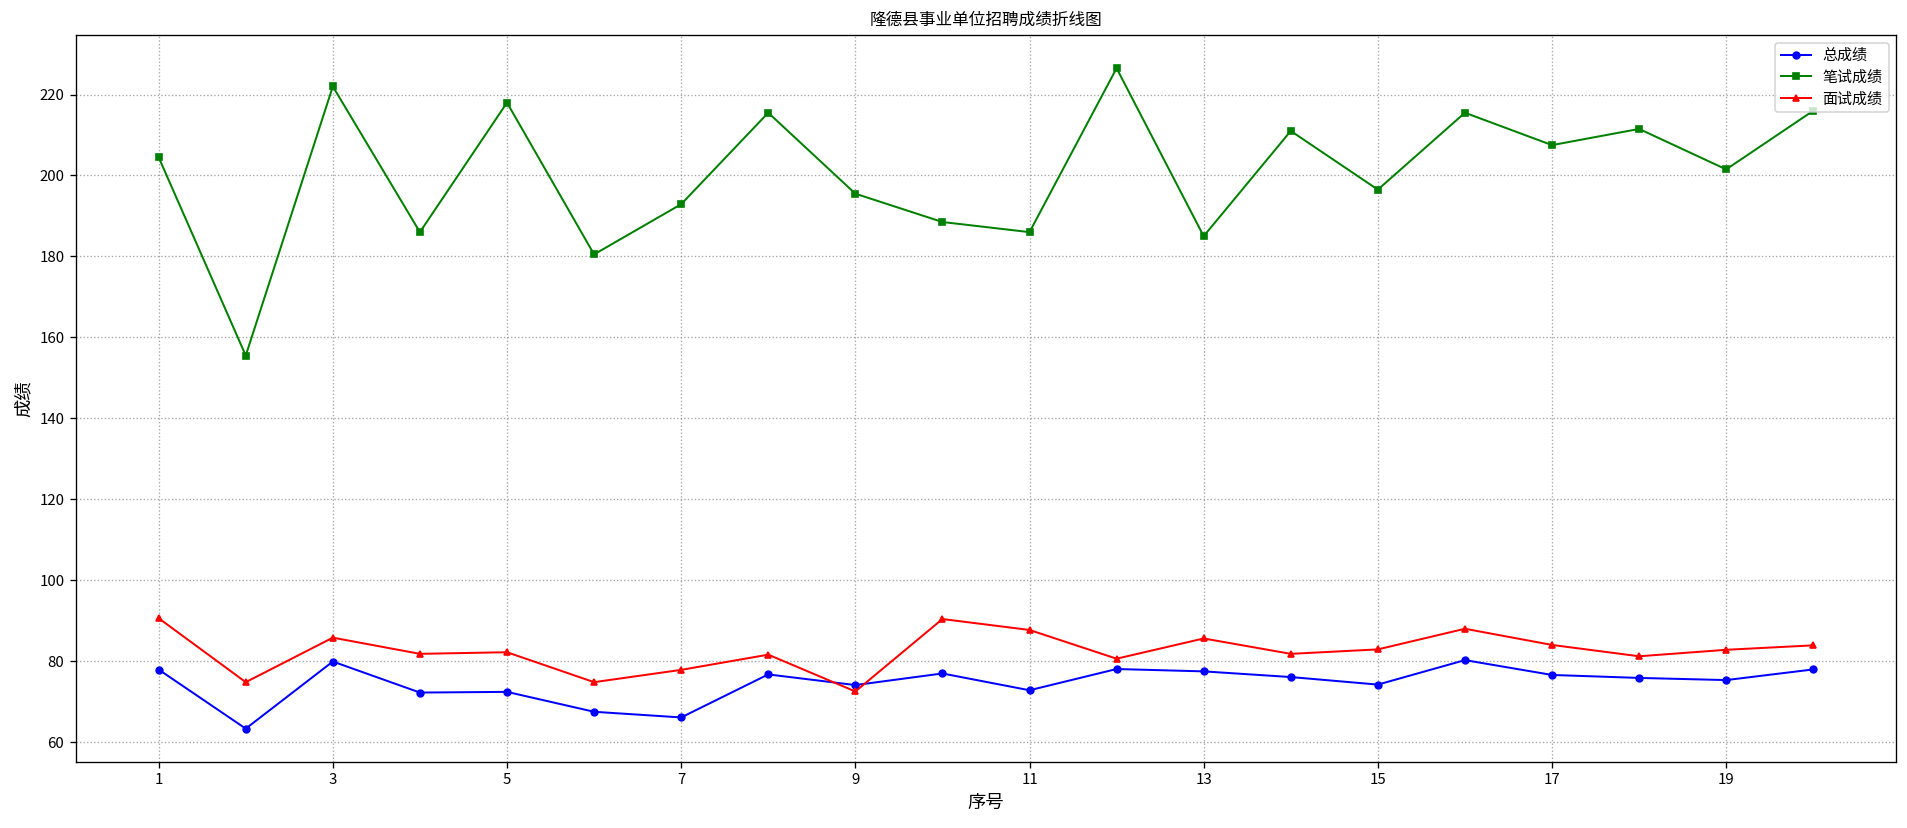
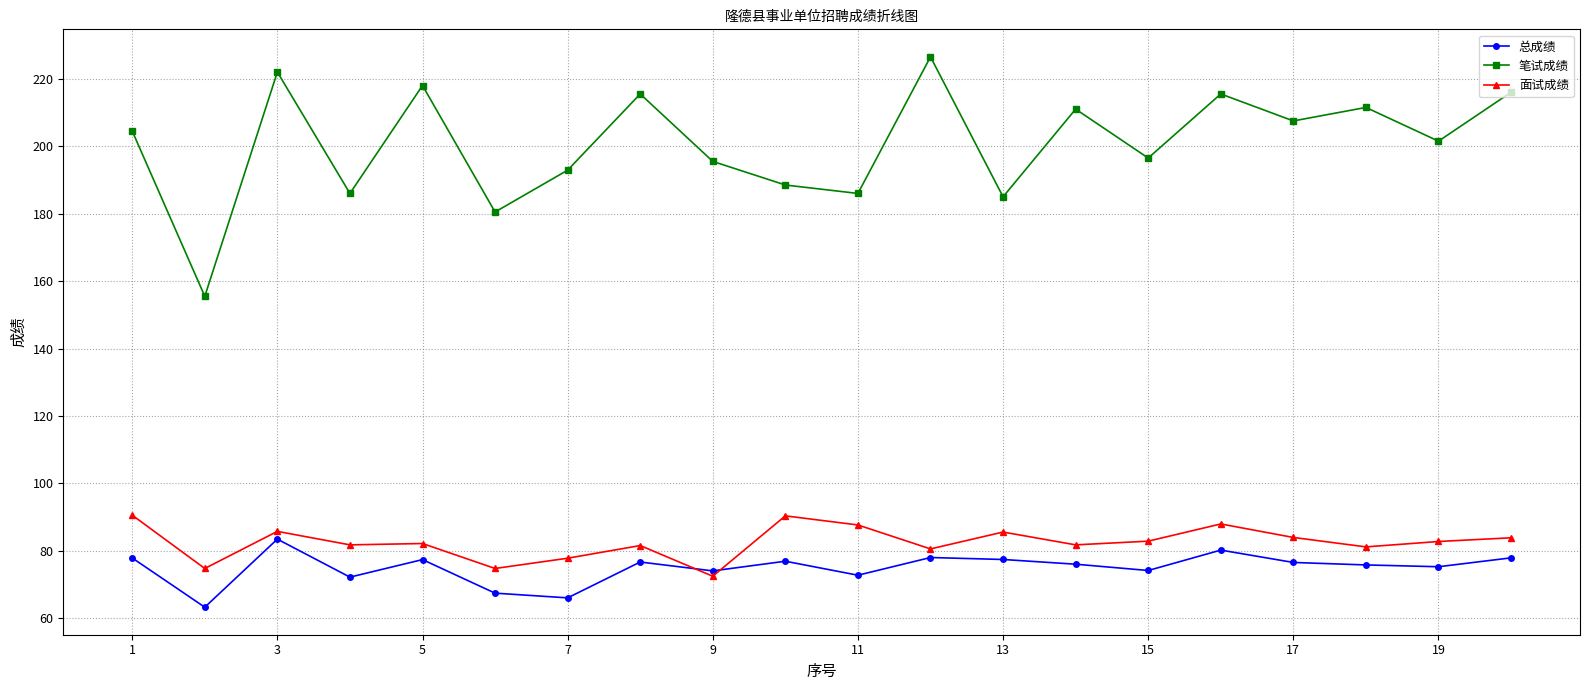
  {
    "总成绩": {
      "1": 78,
-     "3": 80,
-     "5": 72,
+     "3": 84,
+     "5": 77,
      "7": 66,
      "9": 74,
      "11": 73,
      "13": 77,
      "15": 74,
      "17": 77,
      "19": 75
    },
    "笔试成绩": {
      "1": 205,
      "3": 222,
      "5": 218,
      "7": 193,
      "9": 196,
      "11": 186,
      "13": 185,
      "15": 197,
      "17": 208,
      "19": 202
    },
    "面试成绩": {
      "1": 91,
      "3": 86,
      "5": 82,
      "7": 78,
      "9": 73,
      "11": 88,
      "13": 86,
      "15": 83,
      "17": 84,
      "19": 83
    }
  }
